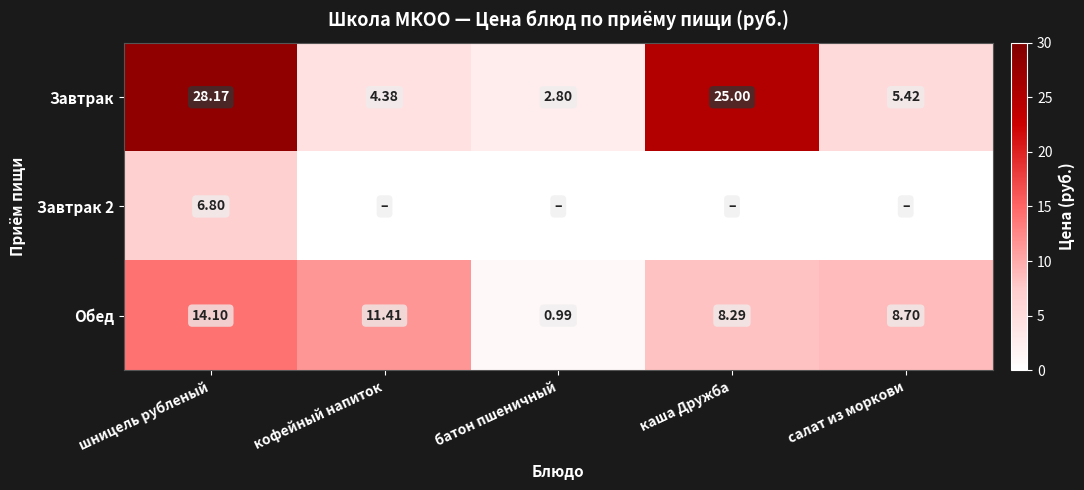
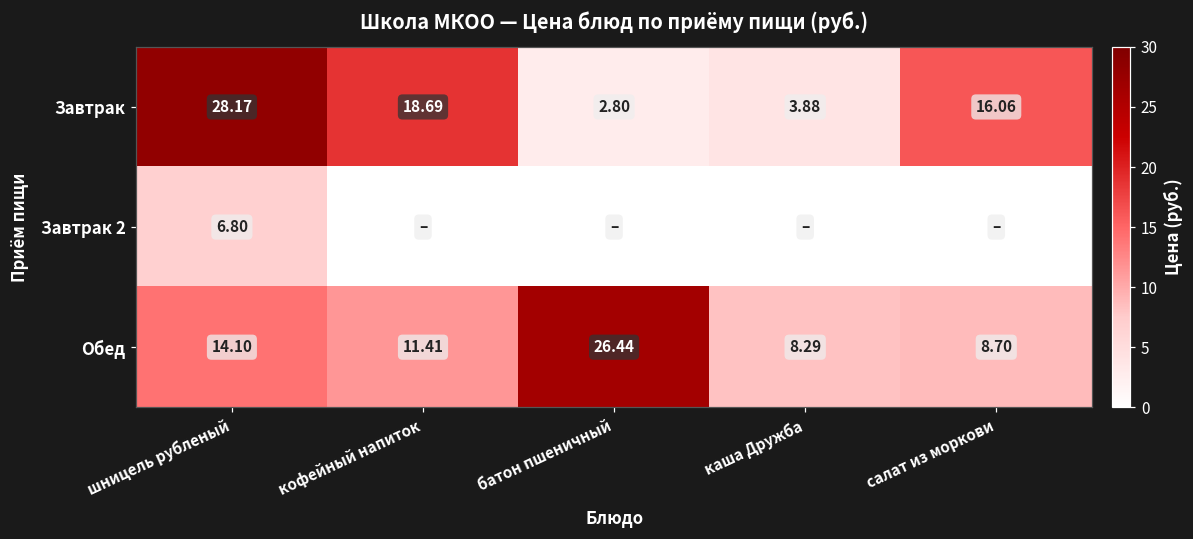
  {
    "Завтрак": {
-     "кофейный напиток": 4.38,
-     "каша Дружба": 25.00,
-     "салат из моркови": 5.42
+     "кофейный напиток": 18.69,
+     "каша Дружба": 3.88,
+     "салат из моркови": 16.06
    },
    "Обед": {
-     "батон пшеничный": 0.99
+     "батон пшеничный": 26.44
    }
  }
